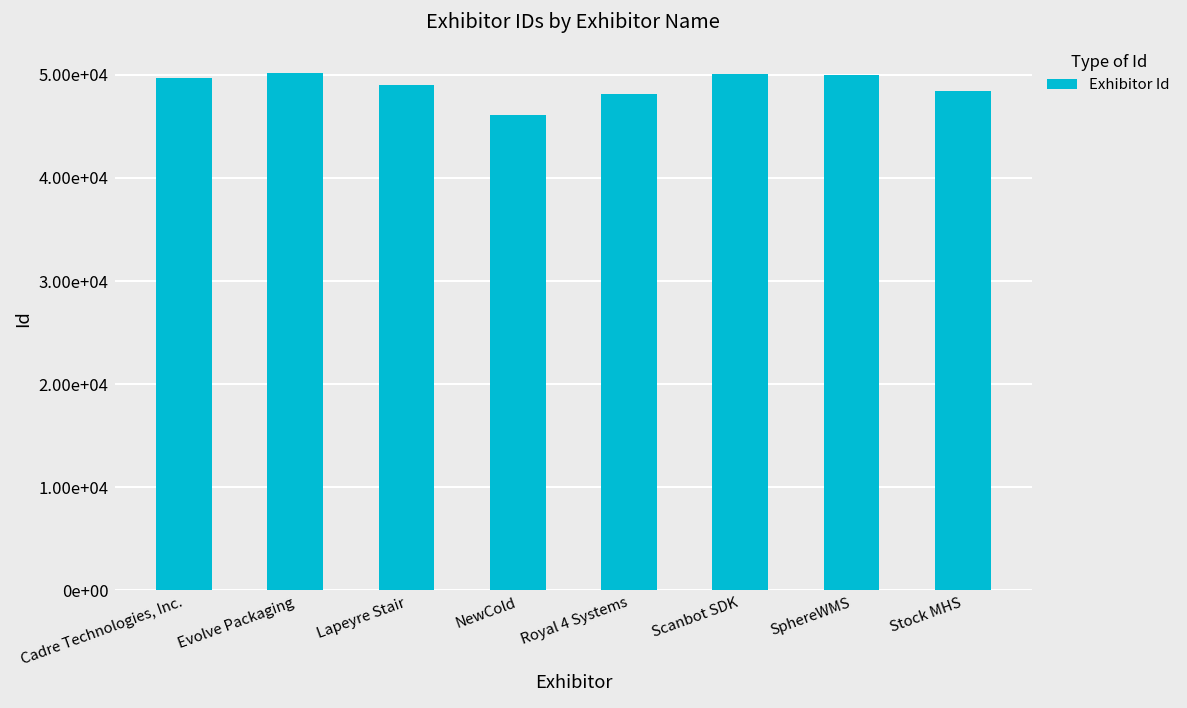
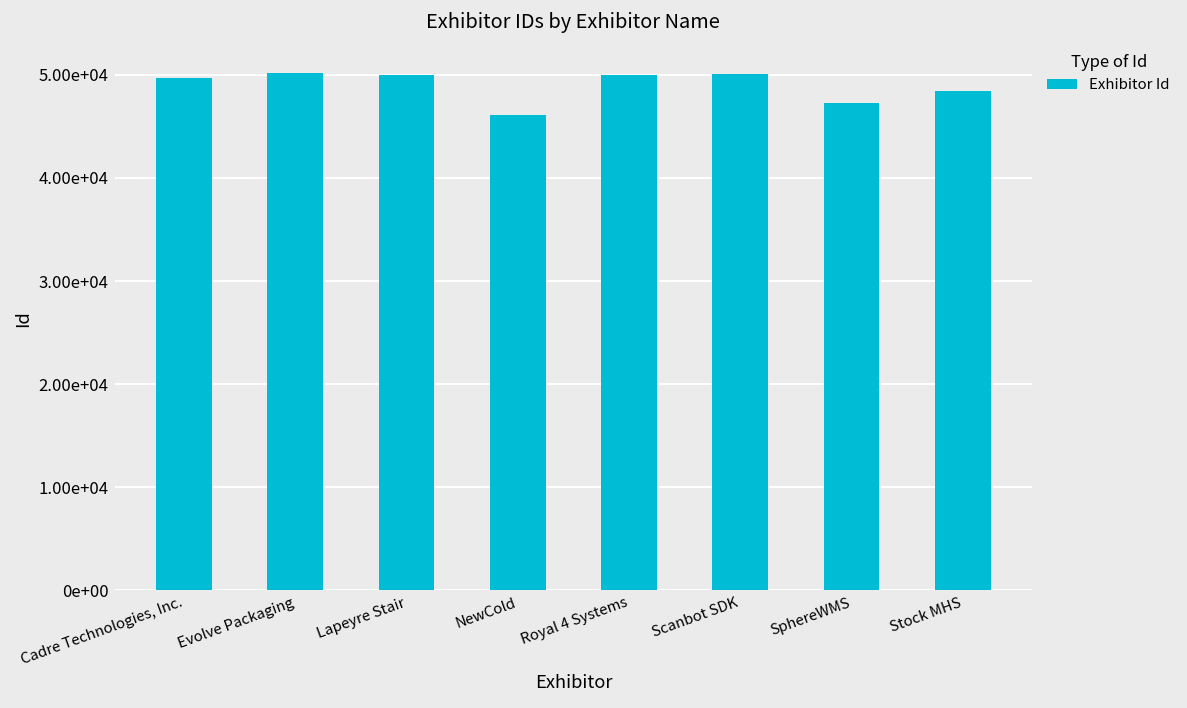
  {
    "Cadre Technologies, Inc.": 50000,
    "Evolve Packaging": 50000,
-   "Lapeyre Stair": 49000,
+   "Lapeyre Stair": 50000,
    "NewCold": 46000,
-   "Royal 4 Systems": 48000,
+   "Royal 4 Systems": 50000,
    "Scanbot SDK": 50000,
-   "SphereWMS": 50000,
+   "SphereWMS": 47000,
    "Stock MHS": 48000
  }
